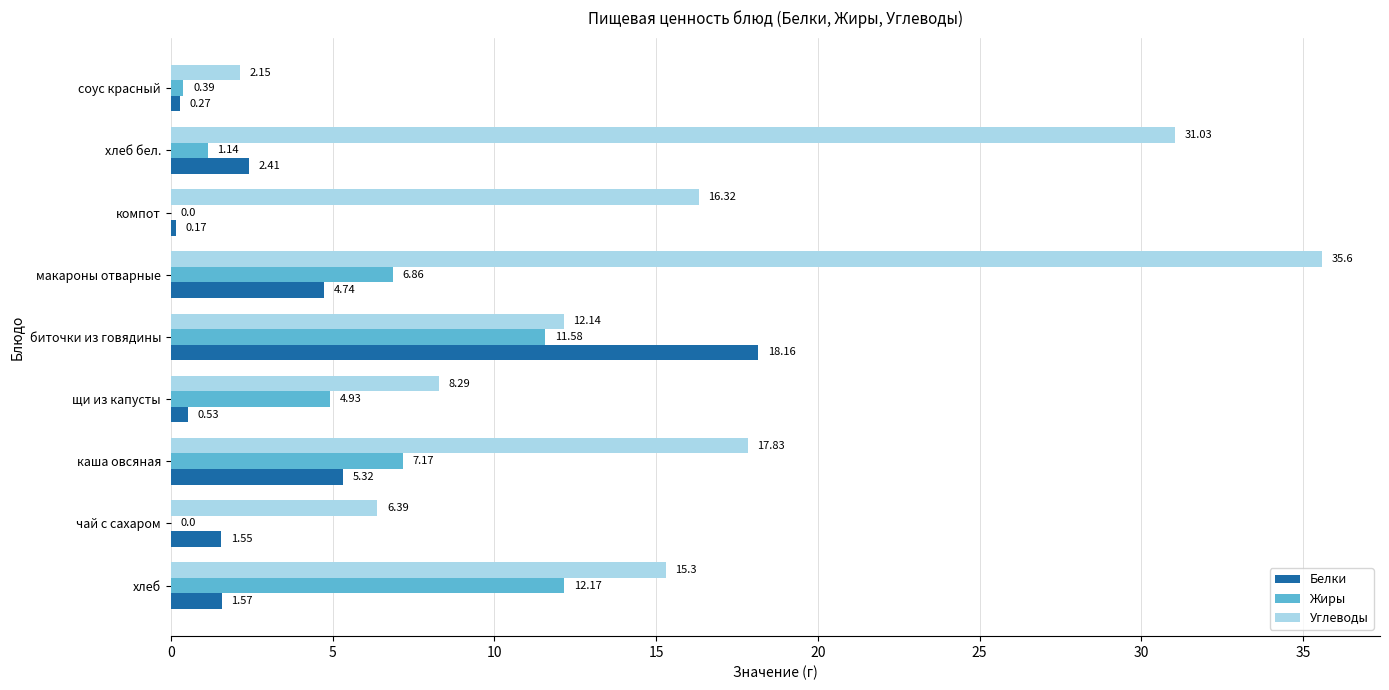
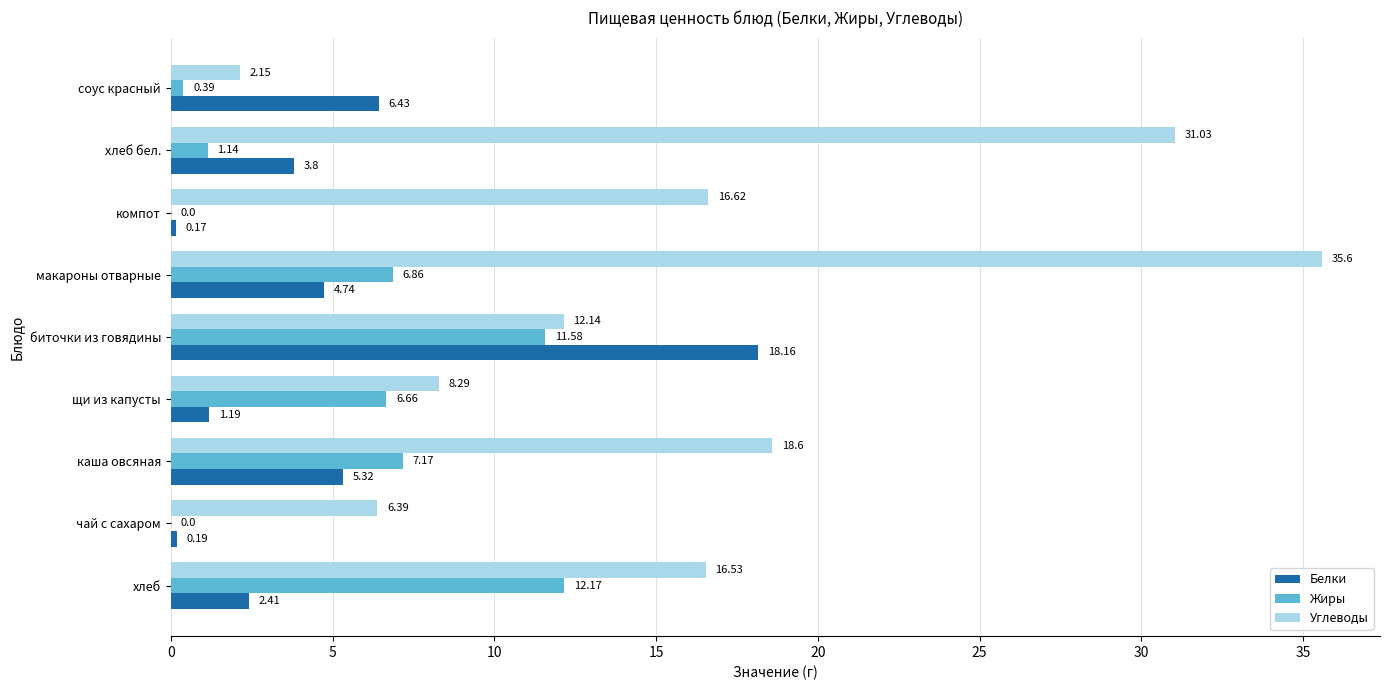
  {
    "Белки": {
-     "соус красный": 0.27,
-     "хлеб бел.": 2.41,
+     "соус красный": 6.43,
+     "хлеб бел.": 3.8,
      "компот": 0.17,
      "макароны отварные": 4.74,
      "биточки из говядины": 18.16,
-     "щи из капусты": 0.53,
+     "щи из капусты": 1.19,
      "каша овсяная": 5.32,
-     "чай с сахаром": 1.55,
-     "хлеб": 1.57
+     "чай с сахаром": 0.19,
+     "хлеб": 2.41
    },
    "Жиры": {
      "соус красный": 0.39,
      "хлеб бел.": 1.14,
      "компот": 0.0,
      "макароны отварные": 6.86,
      "биточки из говядины": 11.58,
-     "щи из капусты": 4.93,
+     "щи из капусты": 6.66,
      "каша овсяная": 7.17,
      "чай с сахаром": 0.0,
      "хлеб": 12.17
    },
    "Углеводы": {
      "соус красный": 2.15,
      "хлеб бел.": 31.03,
-     "компот": 16.32,
+     "компот": 16.62,
      "макароны отварные": 35.6,
      "биточки из говядины": 12.14,
      "щи из капусты": 8.29,
-     "каша овсяная": 17.83,
+     "каша овсяная": 18.6,
      "чай с сахаром": 6.39,
-     "хлеб": 15.3
+     "хлеб": 16.53
    }
  }
